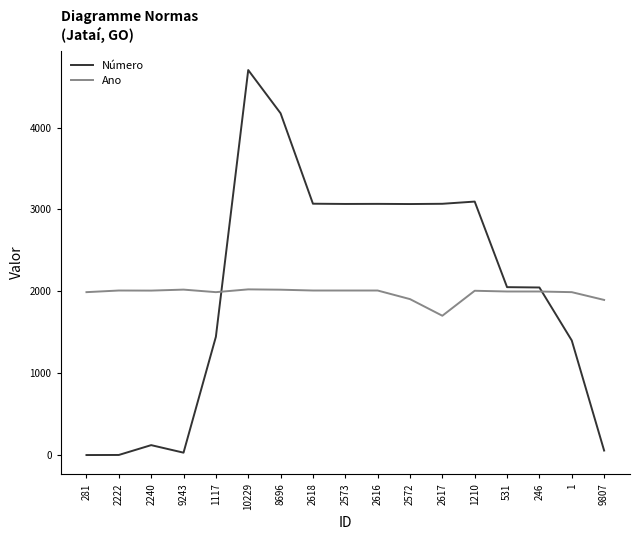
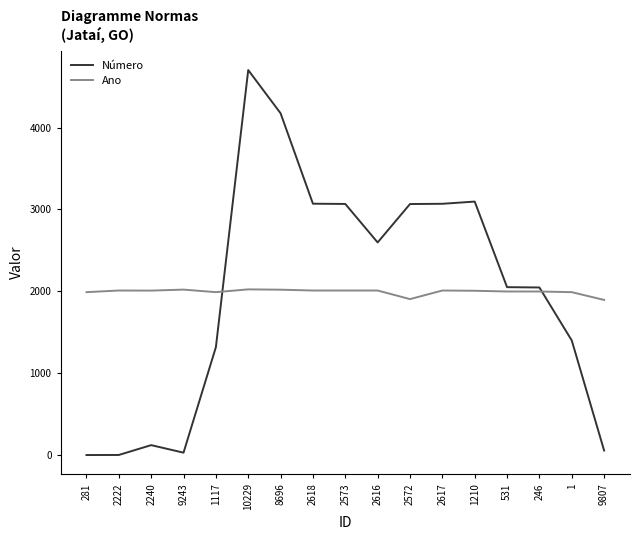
  {
    "Número": {
      "281": 0,
      "2222": 0,
      "2240": 100,
      "9243": 0,
-     "1117": 1400,
+     "1117": 1300,
      "10229": 4700,
      "8696": 4200,
      "2618": 3100,
      "2573": 3100,
-     "2616": 3100,
+     "2616": 2600,
      "2572": 3100,
      "2617": 3100,
      "1210": 3100,
      "531": 2100,
      "246": 2000,
      "1": 1400,
      "9807": 100
    },
    "Ano": {
      "281": 2000,
      "2222": 2000,
      "2240": 2000,
      "9243": 2000,
      "1117": 2000,
      "10229": 2000,
      "8696": 2000,
      "2618": 2000,
      "2573": 2000,
      "2616": 2000,
      "2572": 1900,
-     "2617": 1700,
+     "2617": 2000,
      "1210": 2000,
      "531": 2000,
      "246": 2000,
      "1": 2000,
      "9807": 1900
    }
  }
